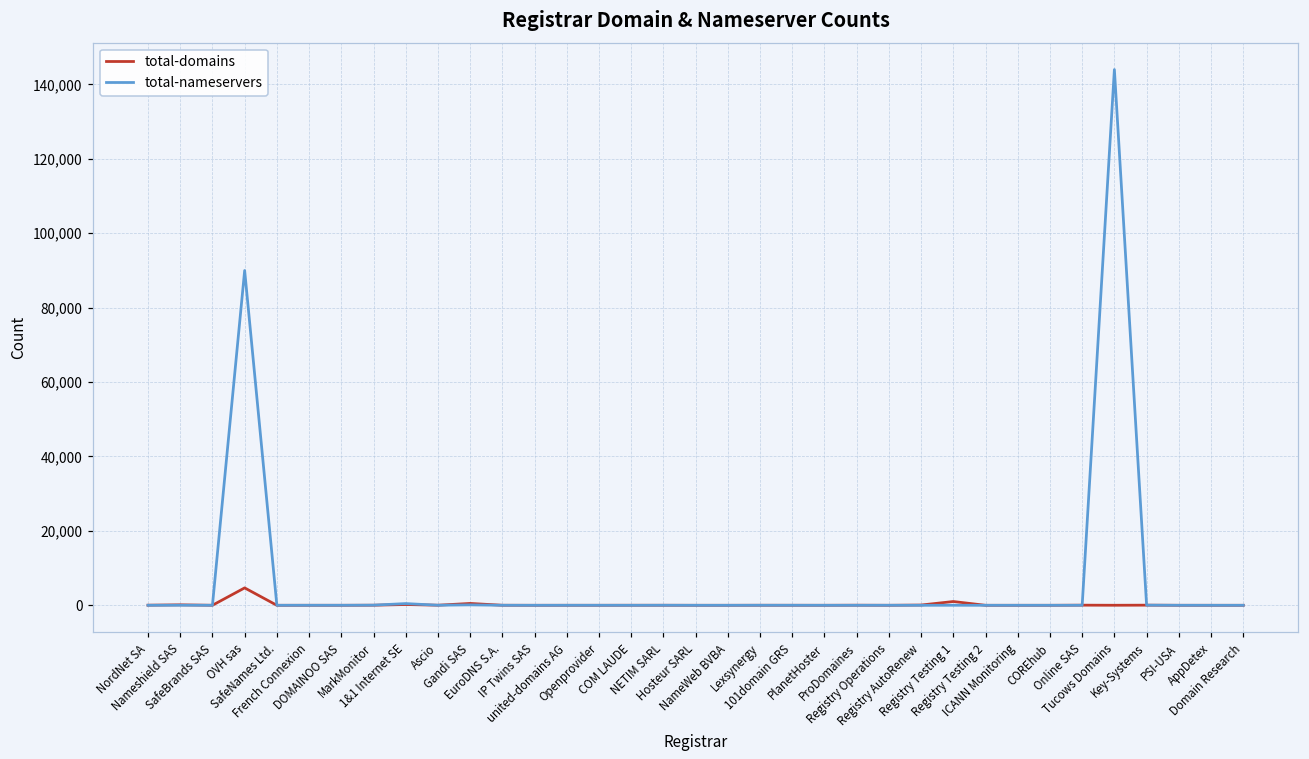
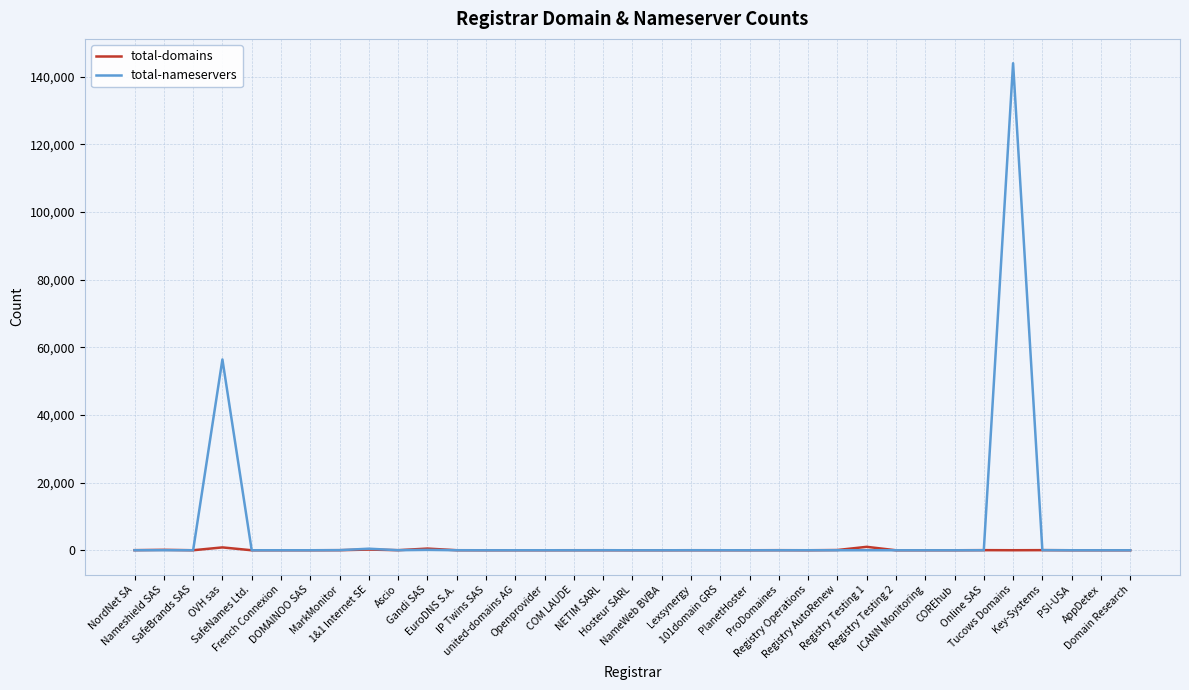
  {
    "total-domains": {
-     "OVH sas": "5,000",
+     "OVH sas": "1,000",
      "Registry Testing 1": "1,000",
      "Tucows Domains": "0"
    },
    "total-nameservers": {
-     "OVH sas": "90,000",
+     "OVH sas": "56,000",
      "Registry Testing 1": "0",
      "Tucows Domains": "144,000"
    }
  }
